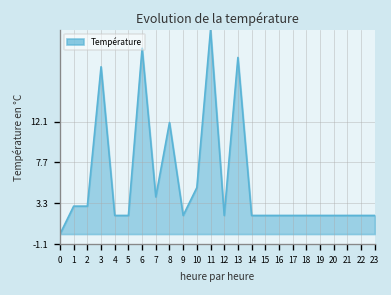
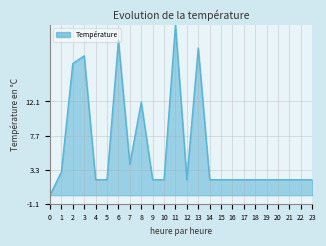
  {
    "0": 0,
    "1": 3,
-   "2": 3,
+   "2": 17,
    "3": 18,
    "4": 2,
    "5": 2,
    "7": 4,
    "8": 12,
    "9": 2,
-   "10": 5,
+   "10": 2,
    "11": 22,
    "12": 2,
    "13": 19,
    "14": 2,
    "15": 2,
    "16": 2,
    "17": 2,
    "18": 2,
    "19": 2,
    "20": 2,
    "21": 2,
    "22": 2,
    "23": 2
  }
